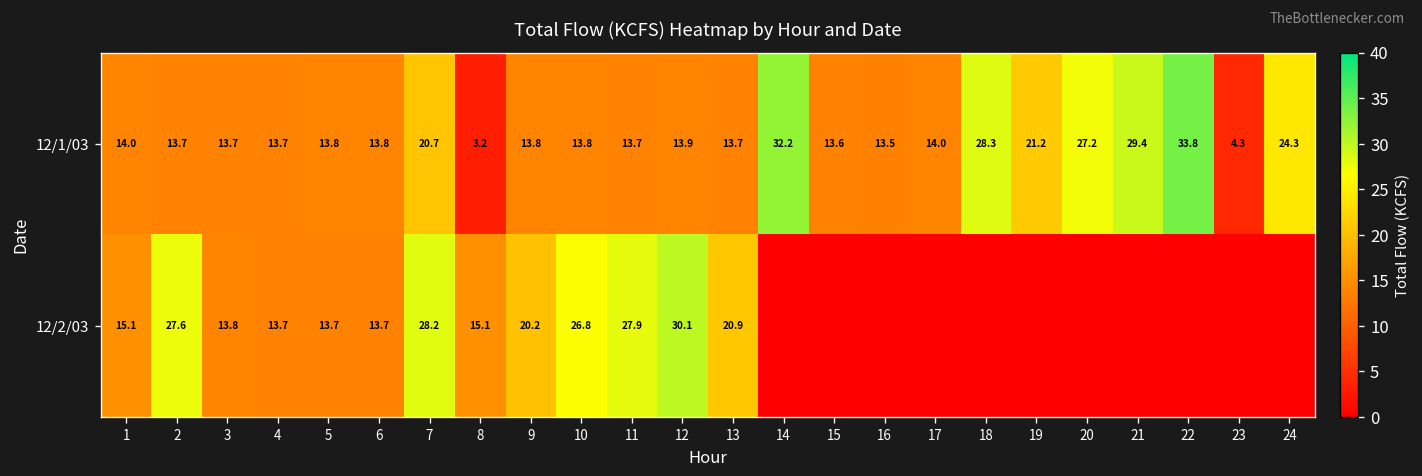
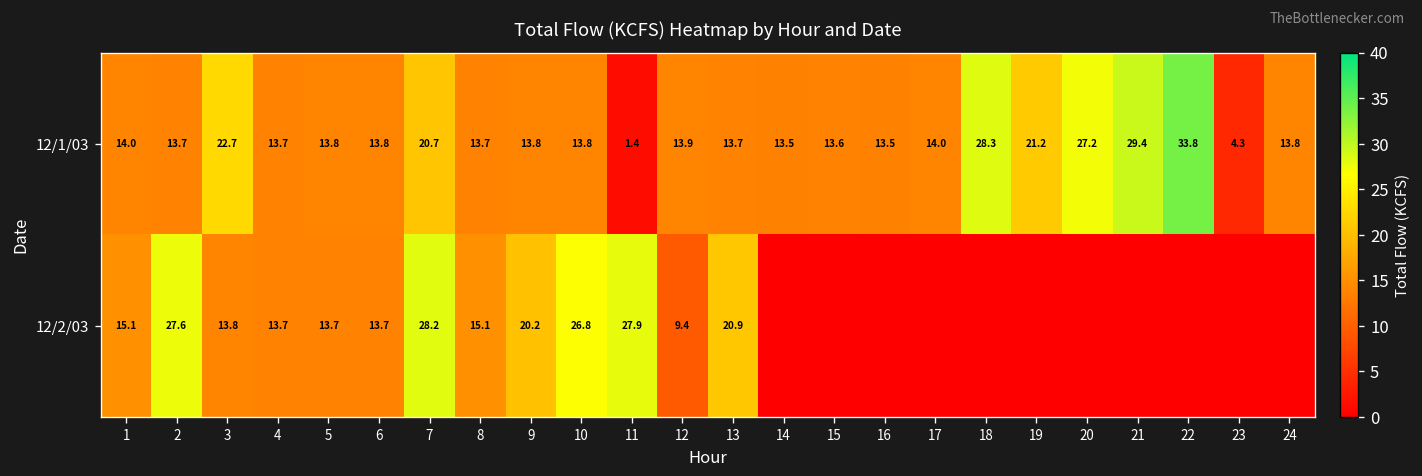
  {
    "12/1/03": {
      "1": 14.0,
      "2": 13.7,
-     "3": 13.7,
+     "3": 22.7,
      "4": 13.7,
      "5": 13.8,
      "6": 13.8,
      "7": 20.7,
-     "8": 3.2,
+     "8": 13.7,
      "9": 13.8,
      "10": 13.8,
-     "11": 13.7,
+     "11": 1.4,
      "12": 13.9,
      "13": 13.7,
-     "14": 32.2,
+     "14": 13.5,
      "15": 13.6,
      "16": 13.5,
      "17": 14.0,
      "18": 28.3,
      "19": 21.2,
      "20": 27.2,
      "21": 29.4,
      "22": 33.8,
      "23": 4.3,
-     "24": 24.3
+     "24": 13.8
    },
    "12/2/03": {
      "1": 15.1,
      "2": 27.6,
      "3": 13.8,
      "4": 13.7,
      "5": 13.7,
      "6": 13.7,
      "7": 28.2,
      "8": 15.1,
      "9": 20.2,
      "10": 26.8,
      "11": 27.9,
-     "12": 30.1,
+     "12": 9.4,
      "13": 20.9
    }
  }
